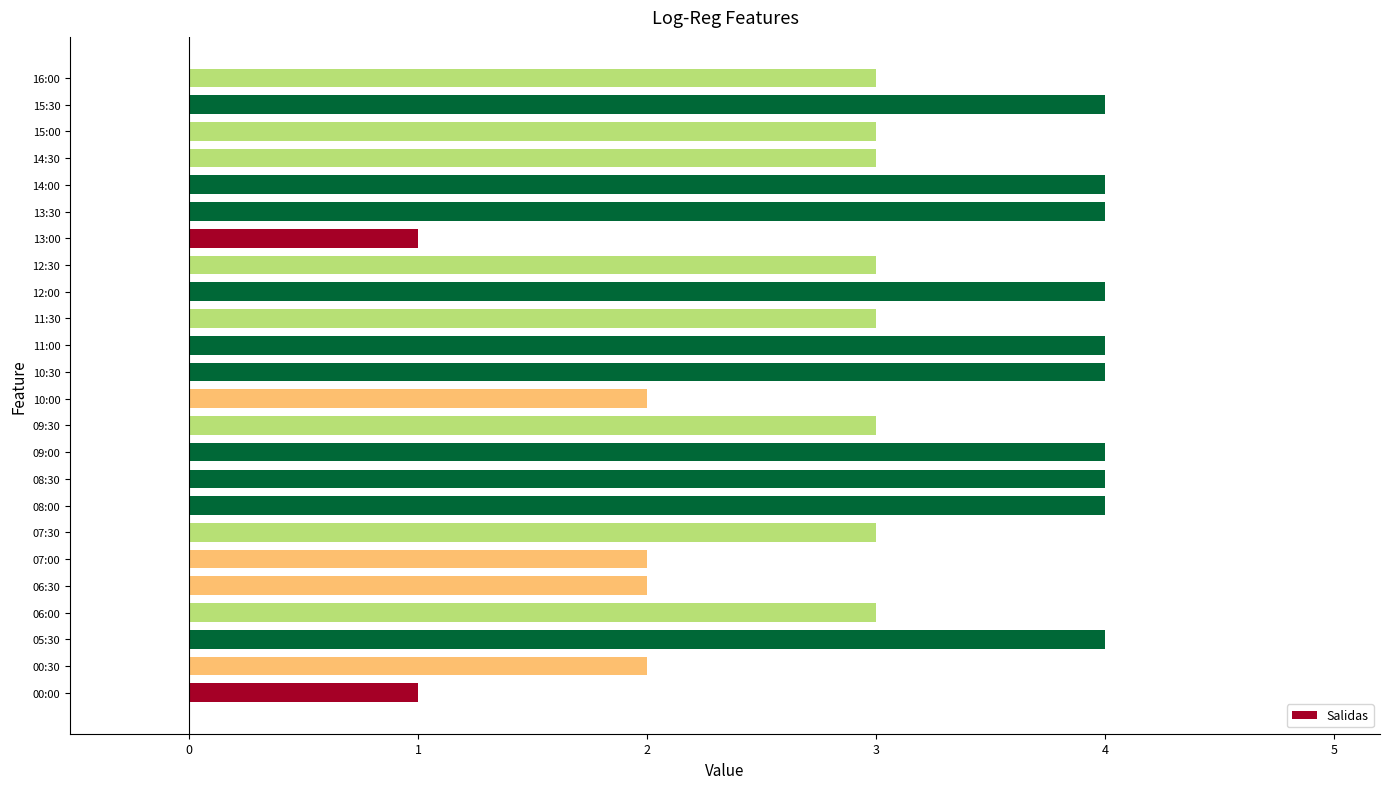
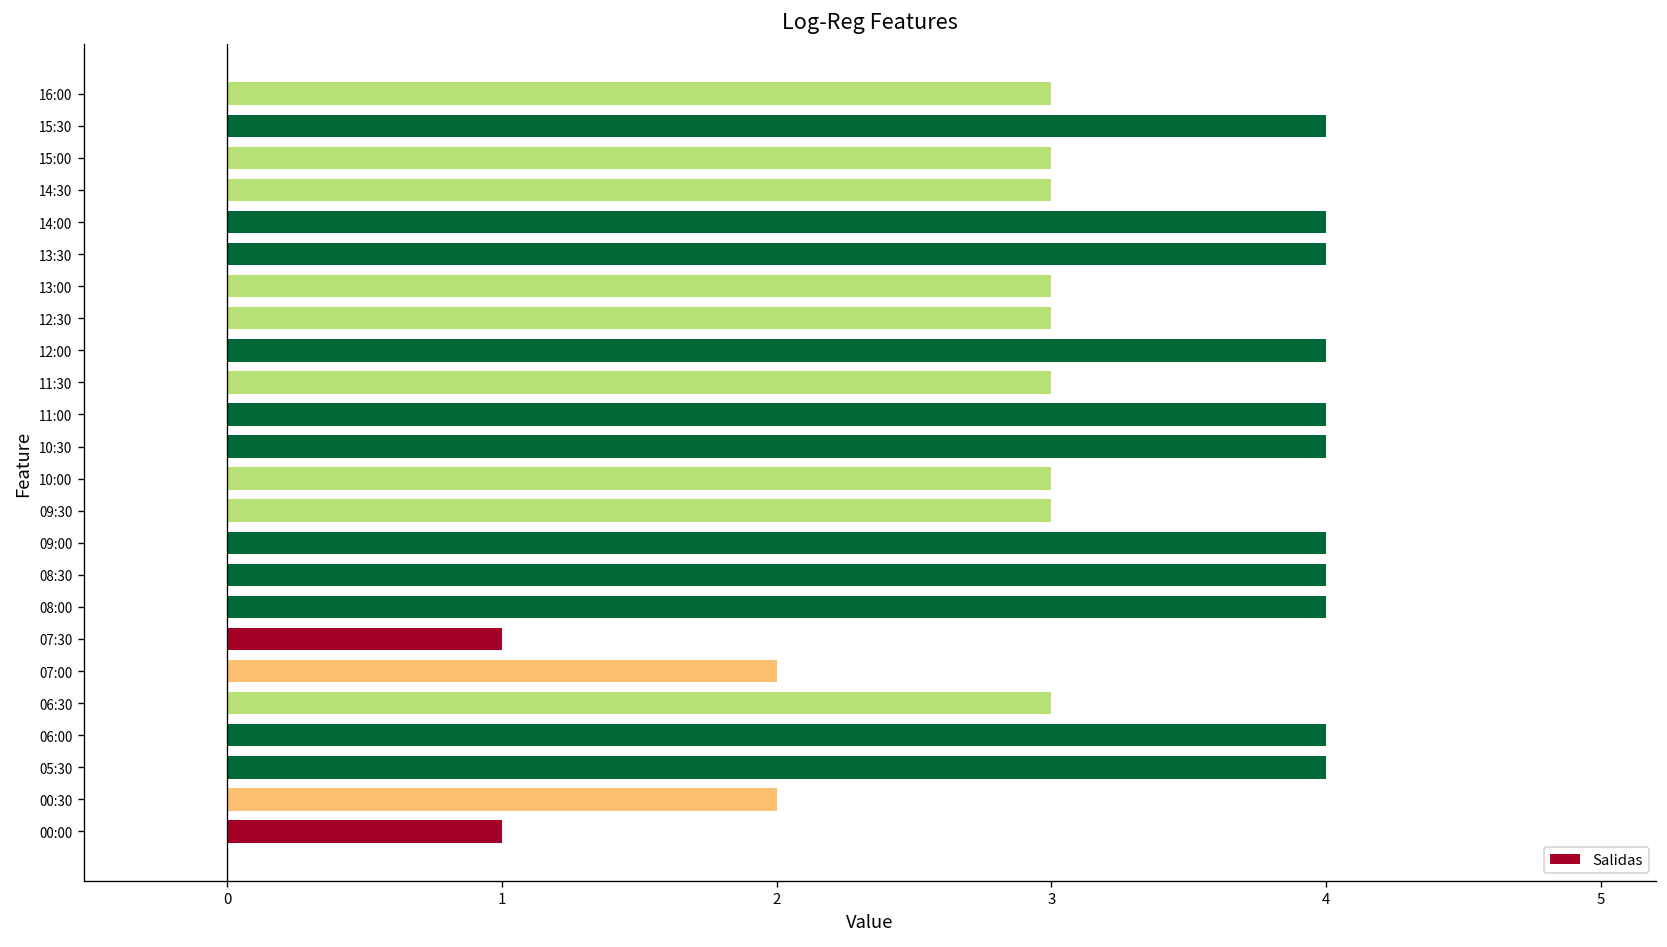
  {
    "16:00": 3,
    "15:30": 4,
    "15:00": 3,
    "14:30": 3,
    "14:00": 4,
    "13:30": 4,
-   "13:00": 1,
+   "13:00": 3,
    "12:30": 3,
    "12:00": 4,
    "11:30": 3,
    "11:00": 4,
    "10:30": 4,
-   "10:00": 2,
+   "10:00": 3,
    "09:30": 3,
    "09:00": 4,
    "08:30": 4,
    "08:00": 4,
-   "07:30": 3,
+   "07:30": 1,
    "07:00": 2,
-   "06:30": 2,
-   "06:00": 3,
+   "06:30": 3,
+   "06:00": 4,
    "05:30": 4,
    "00:30": 2,
    "00:00": 1
  }
